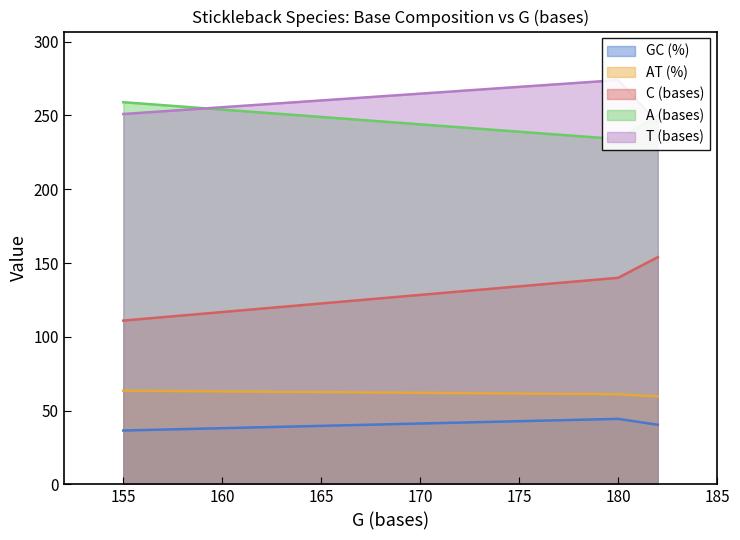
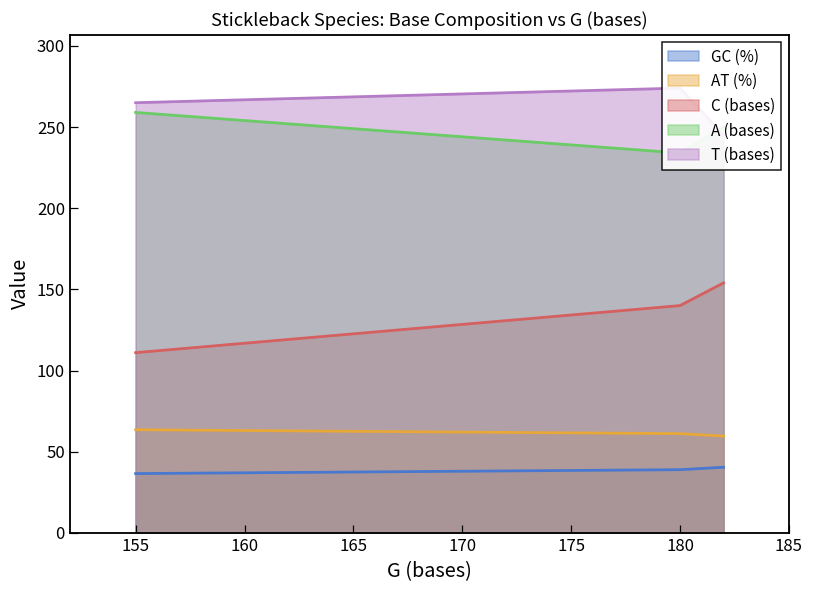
  {
    "GC (%)": {
      "155": 37,
-     "180": 44
+     "180": 39
    },
    "A (bases)": {
      "155": 259
    },
    "T (bases)": {
-     "155": 251
+     "155": 265
    }
  }
